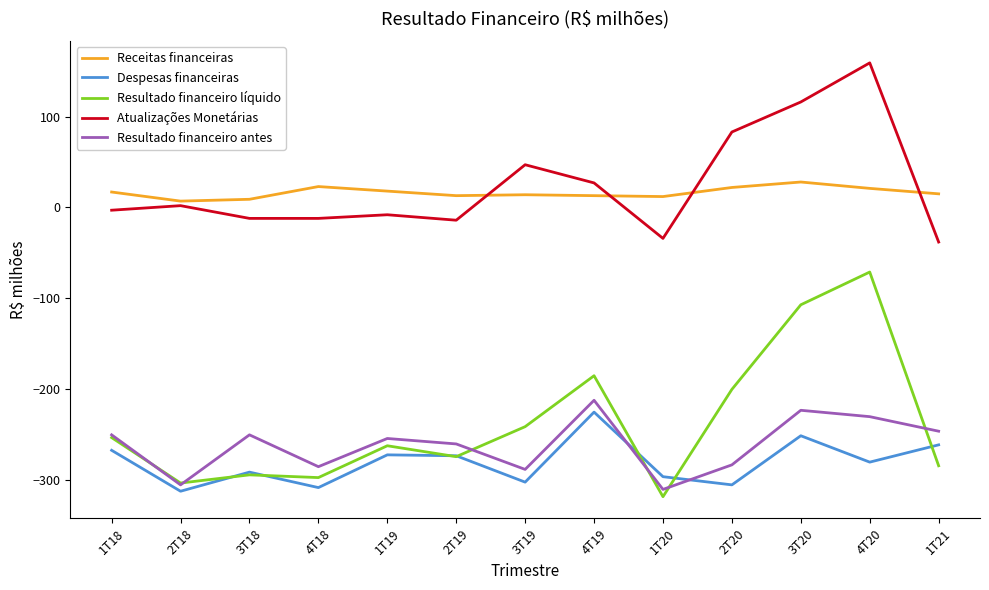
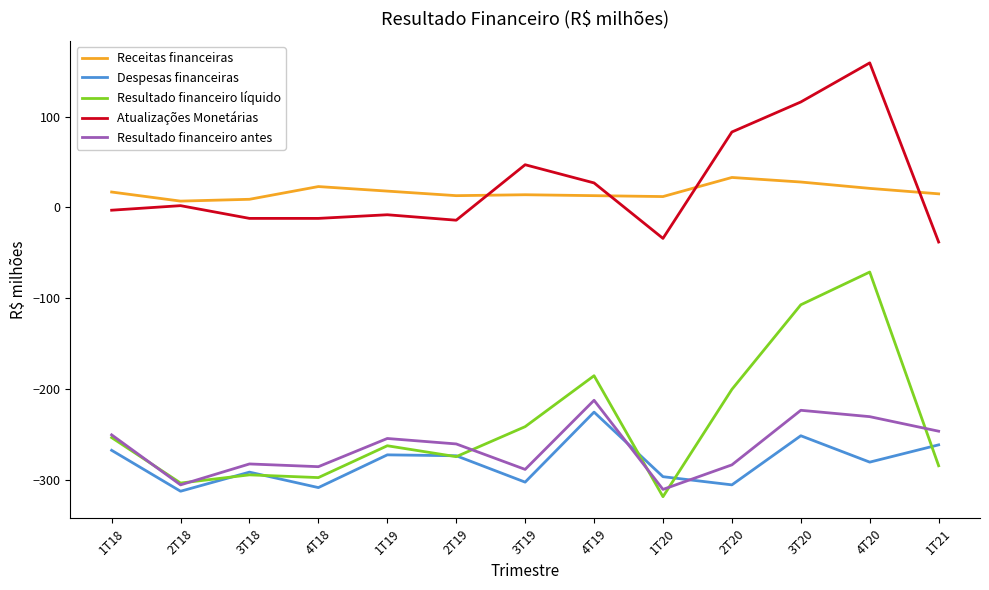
  {
    "Receitas financeiras": {
      "1T18": 20,
      "2T18": 10,
      "3T18": 10,
      "4T18": 20,
      "1T19": 20,
      "2T19": 10,
      "3T19": 10,
      "4T19": 10,
      "1T20": 10,
-     "2T20": 20,
+     "2T20": 30,
      "3T20": 30,
      "4T20": 20,
      "1T21": 20
    },
    "Despesas financeiras": {
      "1T18": -270,
      "2T18": -310,
      "3T18": -290,
      "4T18": -310,
      "1T19": -270,
      "3T19": -300,
      "4T19": -230,
      "1T20": -300,
      "2T20": -310,
      "3T20": -250,
      "4T20": -280,
      "1T21": -260
    },
    "Resultado financeiro líquido": {
      "1T18": -250,
      "3T18": -290,
      "4T18": -300,
      "1T19": -260,
      "3T19": -240,
      "4T19": -190,
      "1T20": -320,
      "2T20": -200,
      "3T20": -110,
      "4T20": -70,
      "1T21": -280
    },
    "Atualizações Monetárias": {
      "1T18": 0,
      "2T18": 0,
      "3T18": -10,
      "4T18": -10,
      "1T19": -10,
      "2T19": -10,
      "3T19": 50,
      "4T19": 30,
      "1T20": -30,
      "2T20": 80,
      "3T20": 120,
      "4T20": 160,
      "1T21": -40
    },
    "Resultado financeiro antes": {
      "1T18": -250,
-     "3T18": -250,
+     "3T18": -280,
      "4T18": -290,
      "1T19": -250,
      "2T19": -260,
      "3T19": -290,
      "4T19": -210,
      "1T20": -310,
      "2T20": -280,
      "3T20": -220,
      "4T20": -230,
      "1T21": -250
    }
  }
